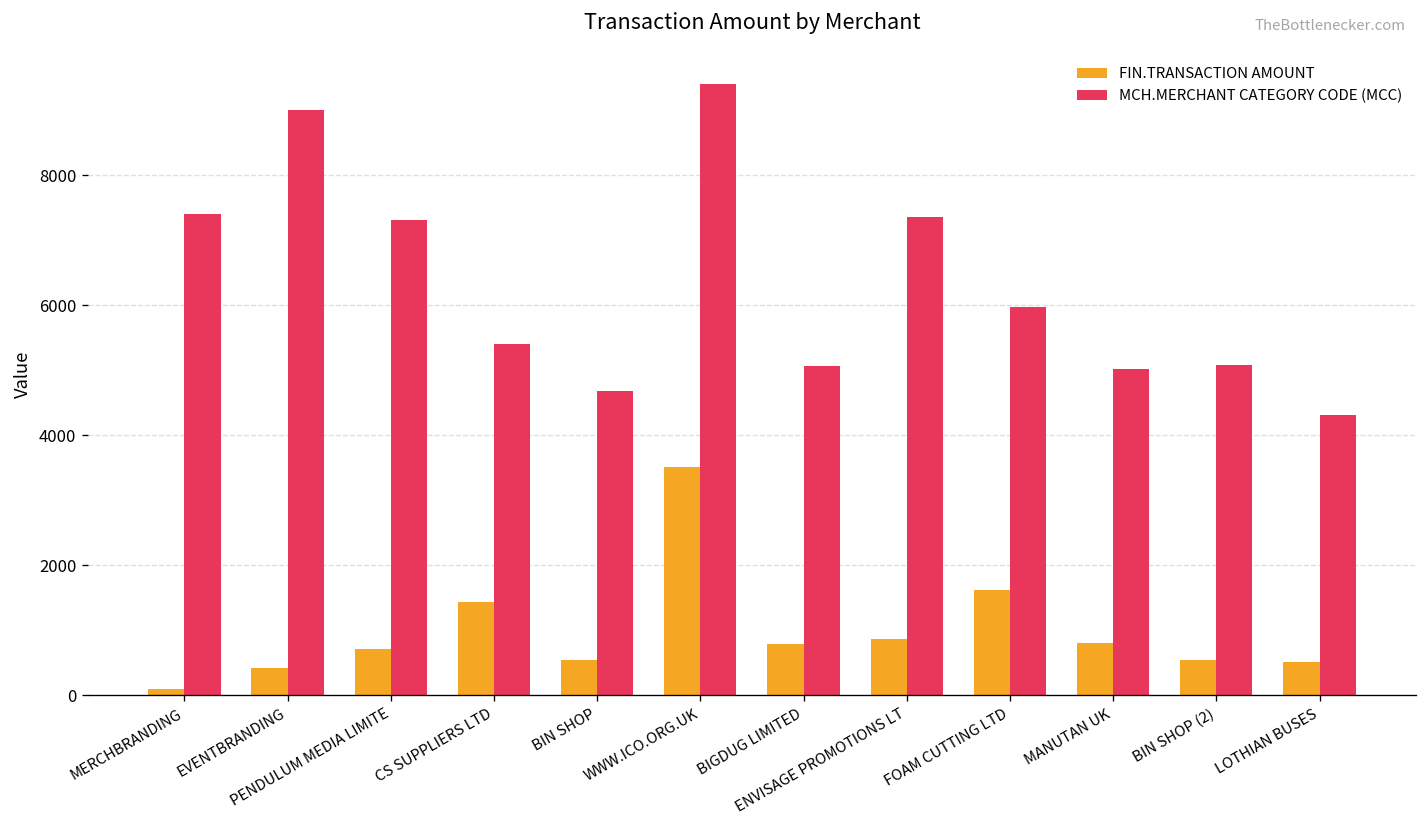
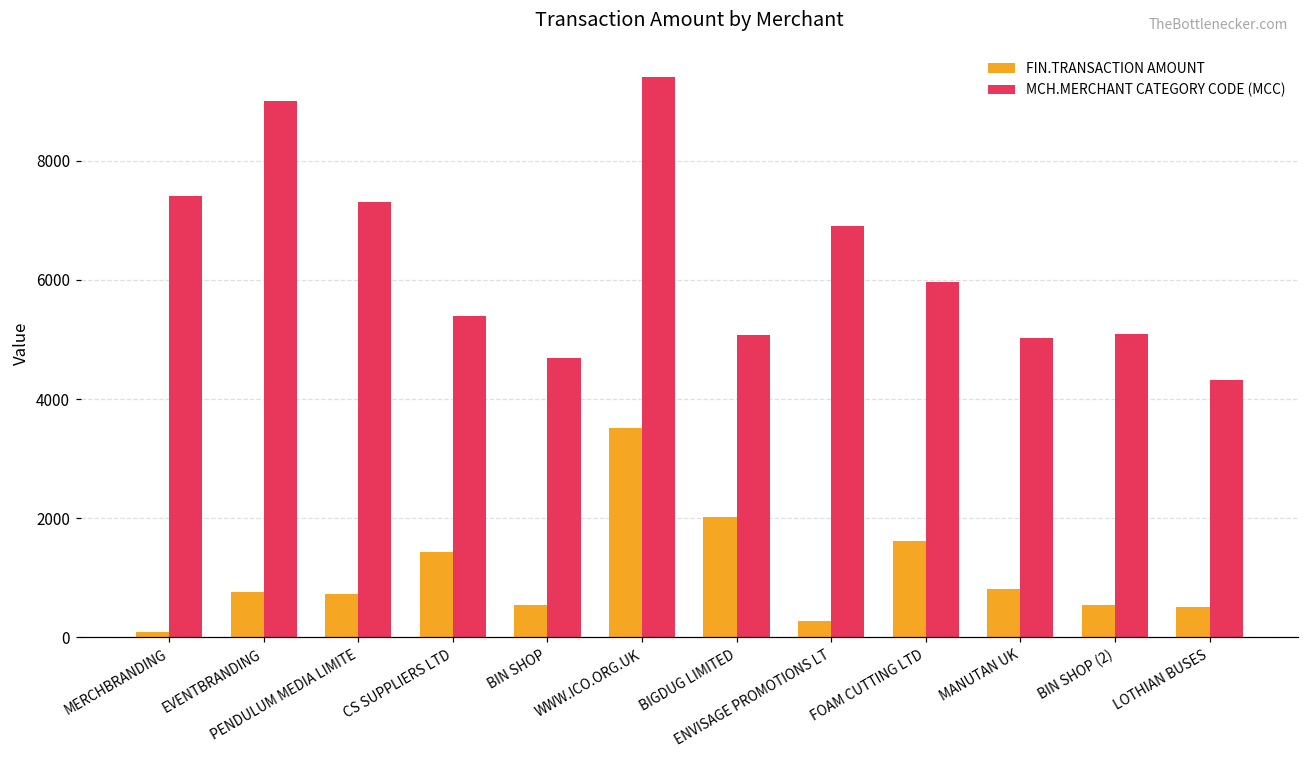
  {
    "FIN.TRANSACTION AMOUNT": {
      "MERCHBRANDING": 100,
-     "EVENTBRANDING": 400,
+     "EVENTBRANDING": 800,
      "PENDULUM MEDIA LIMITE": 700,
      "CS SUPPLIERS LTD": 1400,
      "BIN SHOP": 500,
      "WWW.ICO.ORG.UK": 3500,
-     "BIGDUG LIMITED": 800,
-     "ENVISAGE PROMOTIONS LT": 900,
+     "BIGDUG LIMITED": 2000,
+     "ENVISAGE PROMOTIONS LT": 300,
      "FOAM CUTTING LTD": 1600,
      "MANUTAN UK": 800,
      "BIN SHOP (2)": 500,
      "LOTHIAN BUSES": 500
    },
    "MCH.MERCHANT CATEGORY CODE (MCC)": {
      "MERCHBRANDING": 7400,
      "EVENTBRANDING": 9000,
      "PENDULUM MEDIA LIMITE": 7300,
      "CS SUPPLIERS LTD": 5400,
      "BIN SHOP": 4700,
      "WWW.ICO.ORG.UK": 9400,
      "BIGDUG LIMITED": 5100,
-     "ENVISAGE PROMOTIONS LT": 7400,
+     "ENVISAGE PROMOTIONS LT": 6900,
      "FOAM CUTTING LTD": 6000,
      "MANUTAN UK": 5000,
      "BIN SHOP (2)": 5100,
      "LOTHIAN BUSES": 4300
    }
  }
